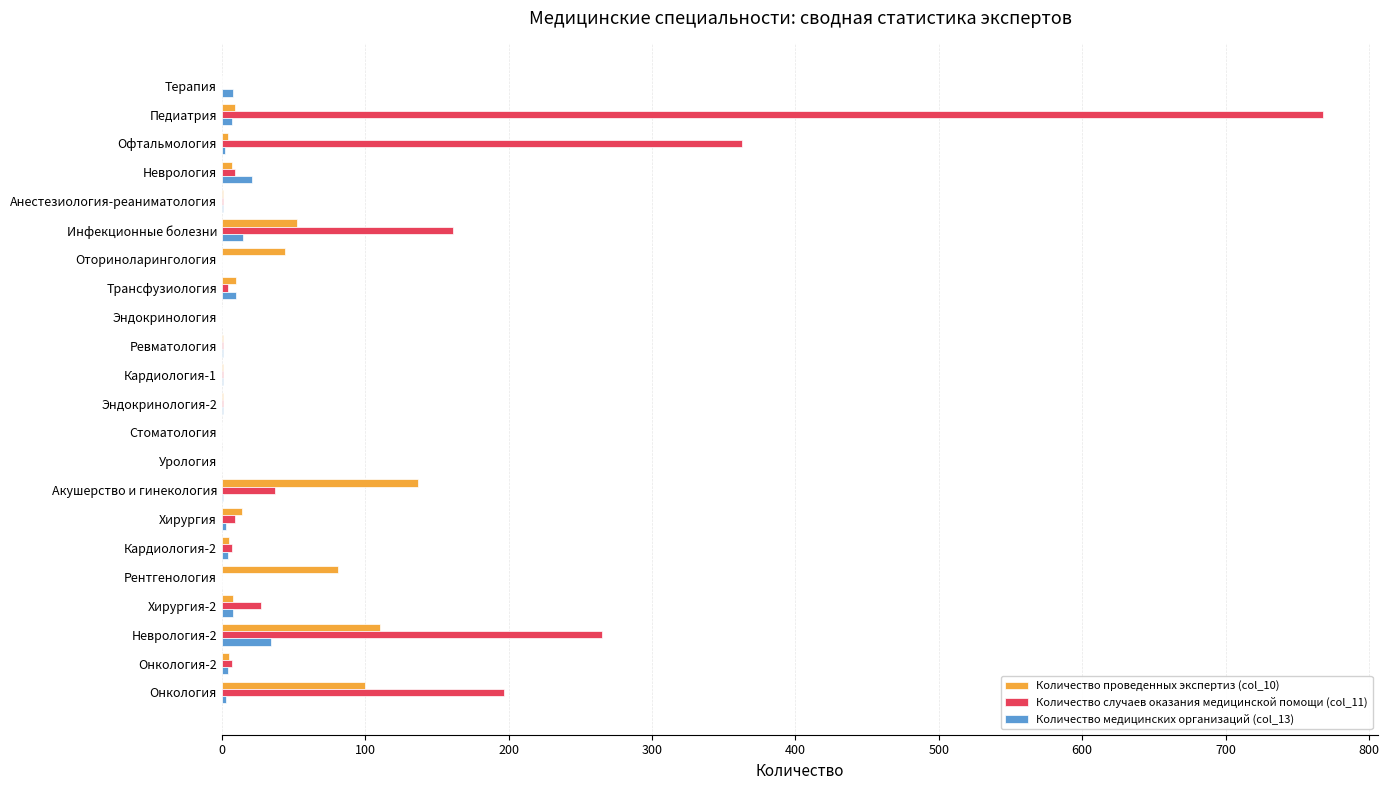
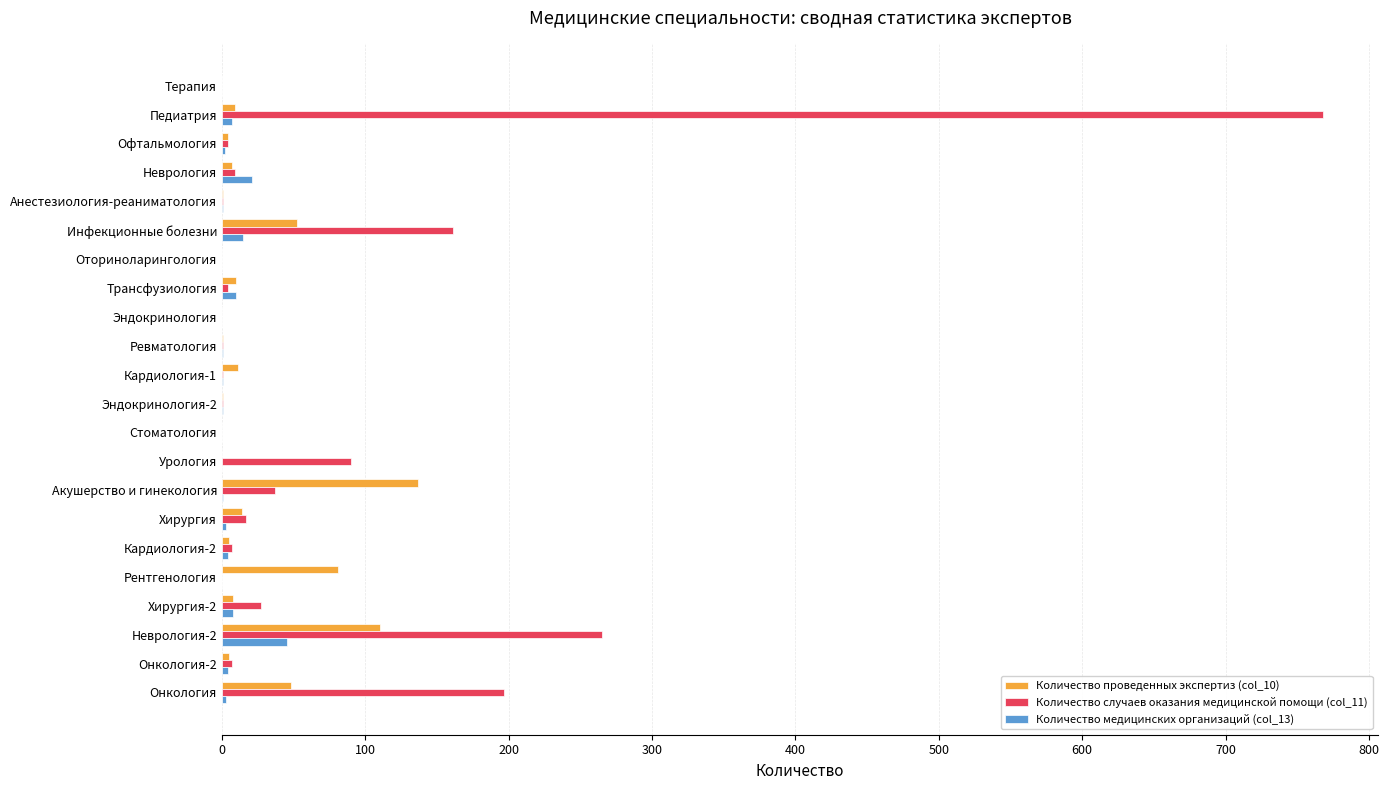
  {
    "Количество проведенных экспертиз (col_10)": {
      "Терапия": 0,
      "Педиатрия": 9,
      "Офтальмология": 4,
      "Неврология": 7,
      "Инфекционные болезни": 52,
-     "Оториноларингология": 44,
+     "Оториноларингология": 0,
      "Трансфузиология": 10,
      "Эндокринология": 0,
-     "Кардиология-1": 1,
+     "Кардиология-1": 11,
      "Стоматология": 0,
      "Урология": 0,
      "Акушерство и гинекология": 137,
      "Хирургия": 14,
      "Кардиология-2": 5,
      "Рентгенология": 81,
      "Хирургия-2": 8,
      "Неврология-2": 110,
      "Онкология-2": 5,
-     "Онкология": 100
+     "Онкология": 48
    },
    "Количество случаев оказания медицинской помощи (col_11)": {
      "Терапия": 0,
      "Педиатрия": 768,
-     "Офтальмология": 363,
+     "Офтальмология": 4,
      "Неврология": 9,
      "Инфекционные болезни": 161,
      "Оториноларингология": 0,
      "Трансфузиология": 4,
      "Эндокринология": 0,
      "Стоматология": 0,
-     "Урология": 0,
+     "Урология": 90,
      "Акушерство и гинекология": 37,
-     "Хирургия": 9,
+     "Хирургия": 17,
      "Кардиология-2": 7,
      "Рентгенология": 0,
      "Хирургия-2": 27,
      "Неврология-2": 265,
      "Онкология-2": 7,
      "Онкология": 197
    },
    "Количество медицинских организаций (col_13)": {
-     "Терапия": 8,
+     "Терапия": 0,
      "Педиатрия": 7,
      "Офтальмология": 2,
      "Неврология": 21,
      "Инфекционные болезни": 15,
      "Оториноларингология": 0,
      "Трансфузиология": 10,
      "Эндокринология": 0,
      "Стоматология": 0,
      "Урология": 0,
      "Хирургия": 3,
      "Кардиология-2": 4,
      "Рентгенология": 0,
      "Хирургия-2": 8,
-     "Неврология-2": 34,
+     "Неврология-2": 45,
      "Онкология-2": 4,
      "Онкология": 3
    }
  }
